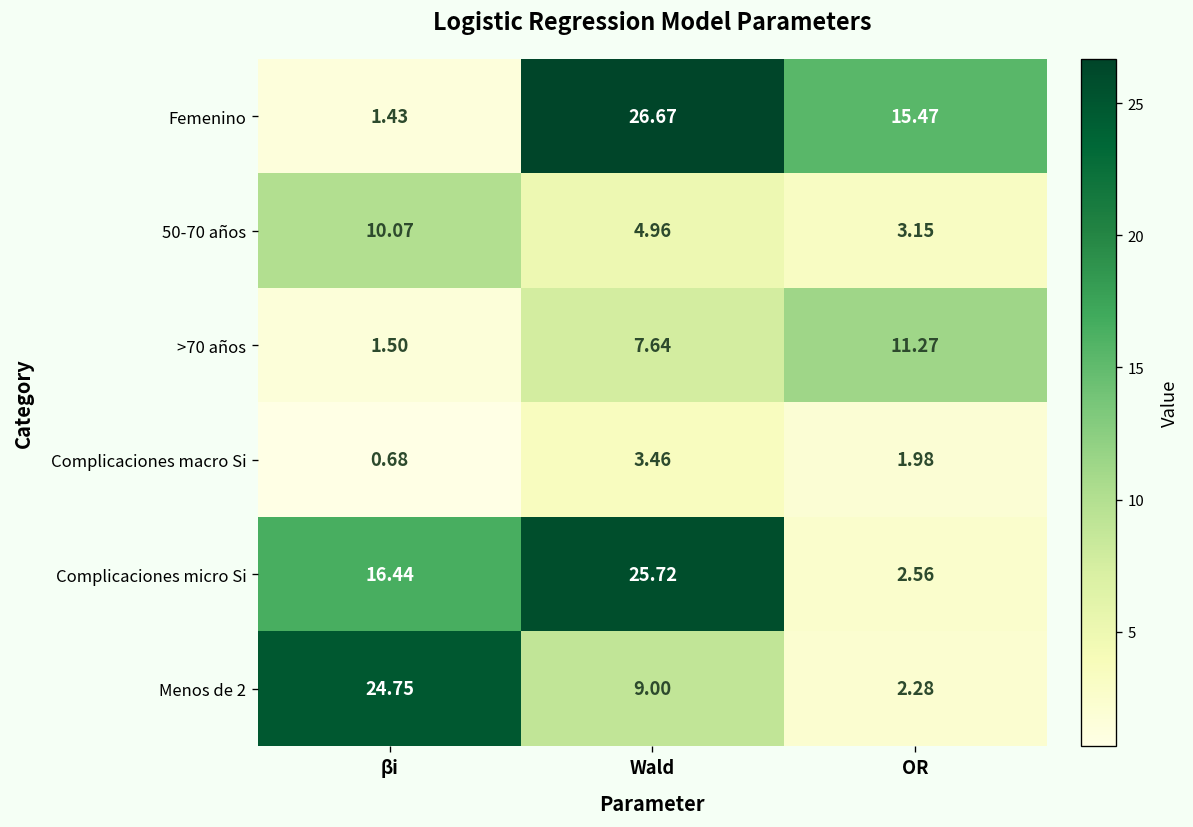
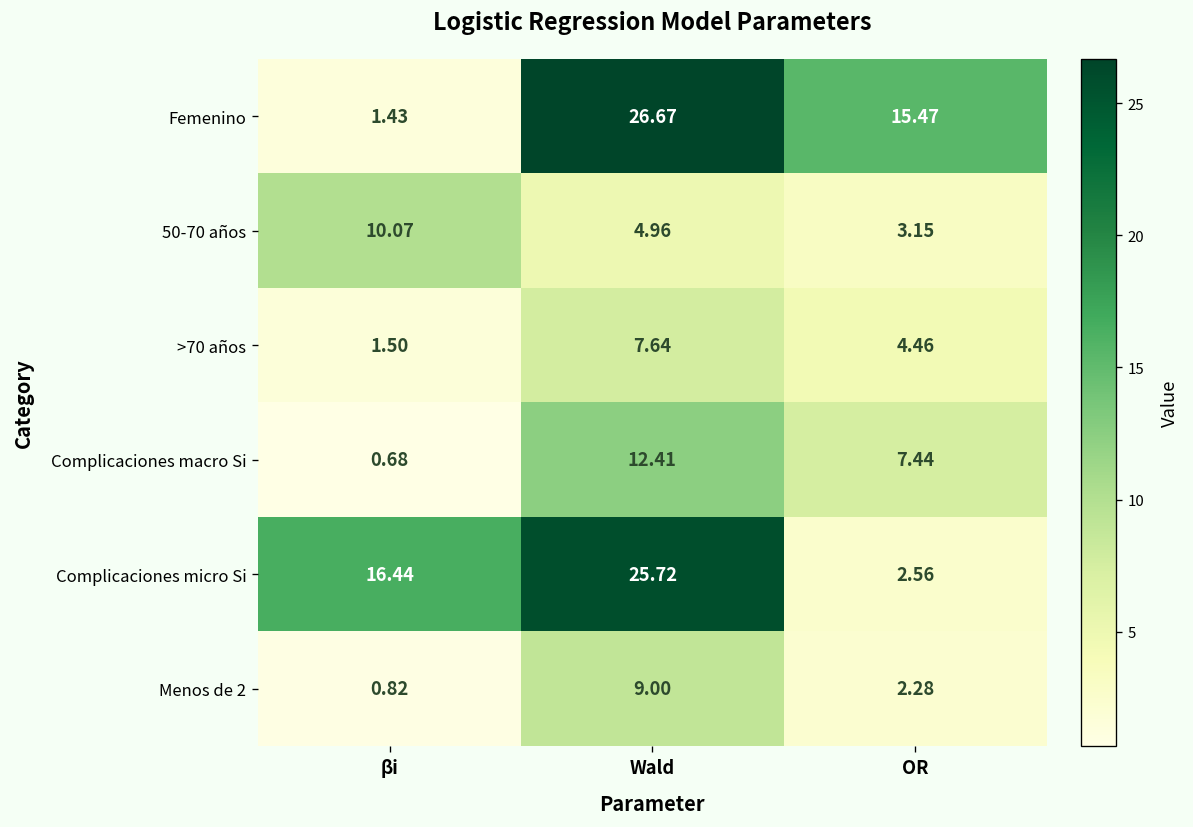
  {
    "Femenino": {
      "βi": 1.43,
      "Wald": 26.67,
      "OR": 15.47
    },
    "50-70 años": {
      "βi": 10.07,
      "Wald": 4.96,
      "OR": 3.15
    },
    ">70 años": {
      "βi": 1.50,
      "Wald": 7.64,
-     "OR": 11.27
+     "OR": 4.46
    },
    "Complicaciones macro Si": {
      "βi": 0.68,
-     "Wald": 3.46,
-     "OR": 1.98
+     "Wald": 12.41,
+     "OR": 7.44
    },
    "Complicaciones micro Si": {
      "βi": 16.44,
      "Wald": 25.72,
      "OR": 2.56
    },
    "Menos de 2": {
-     "βi": 24.75,
+     "βi": 0.82,
      "Wald": 9.00,
      "OR": 2.28
    }
  }
